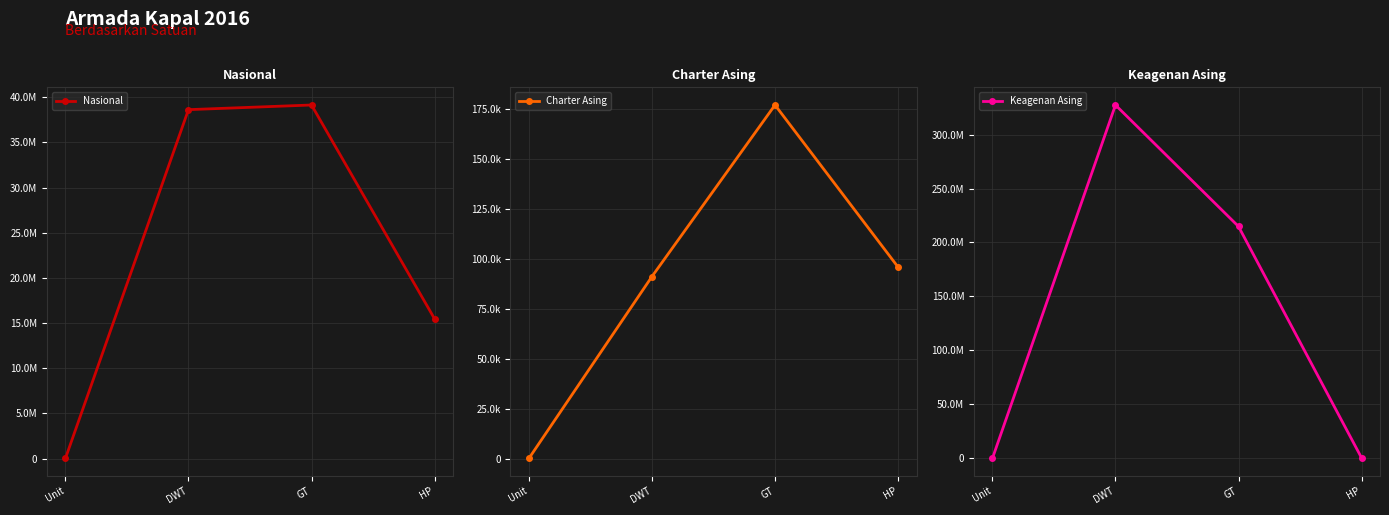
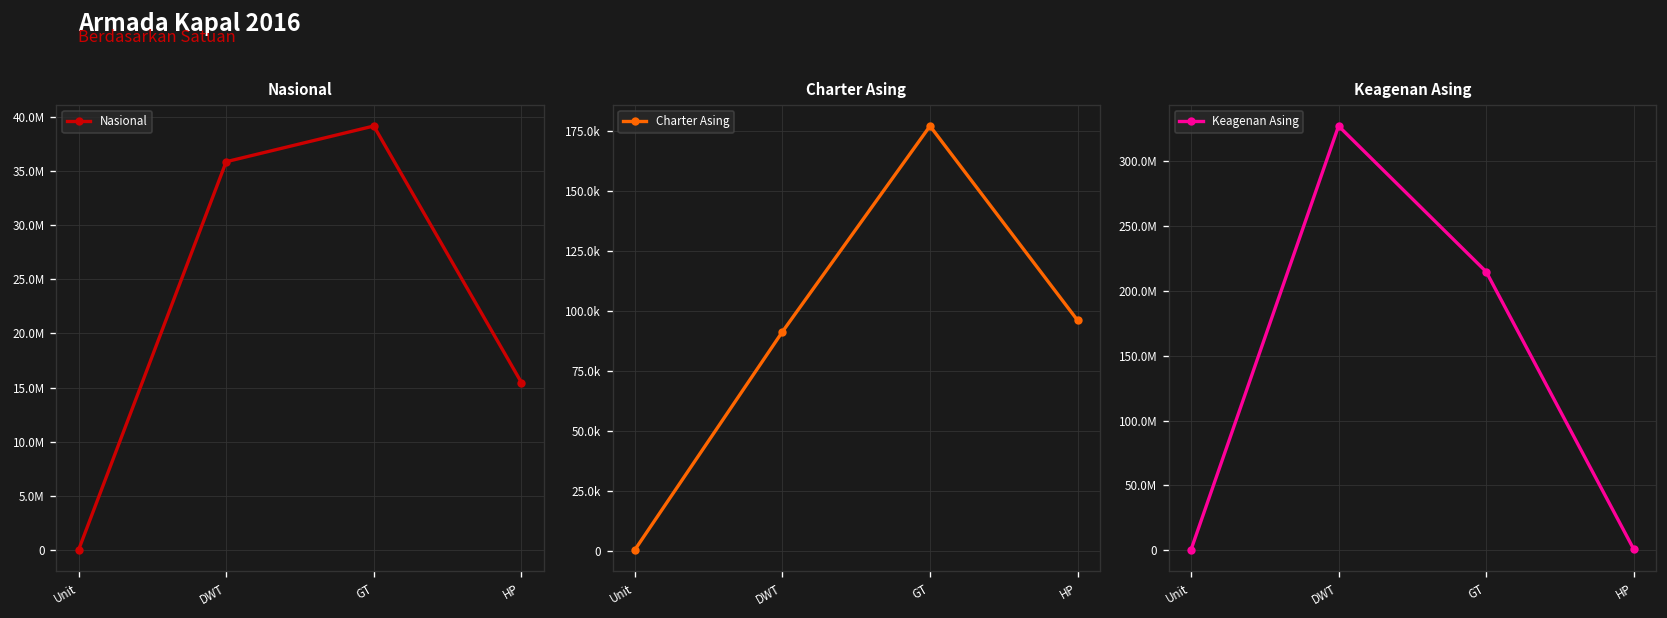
  {
    "Nasional": {
      "Unit": 0,
-     "DWT": 39000000,
+     "DWT": 36000000,
      "GT": 39000000,
      "HP": 15000000
    },
    "Charter Asing": {
      "Unit": 0,
      "DWT": 91000,
      "GT": 177000,
      "HP": 96000
    },
    "Keagenan Asing": {
      "Unit": 0,
      "DWT": 327000000,
      "GT": 215000000,
      "HP": 1000000
    }
  }
